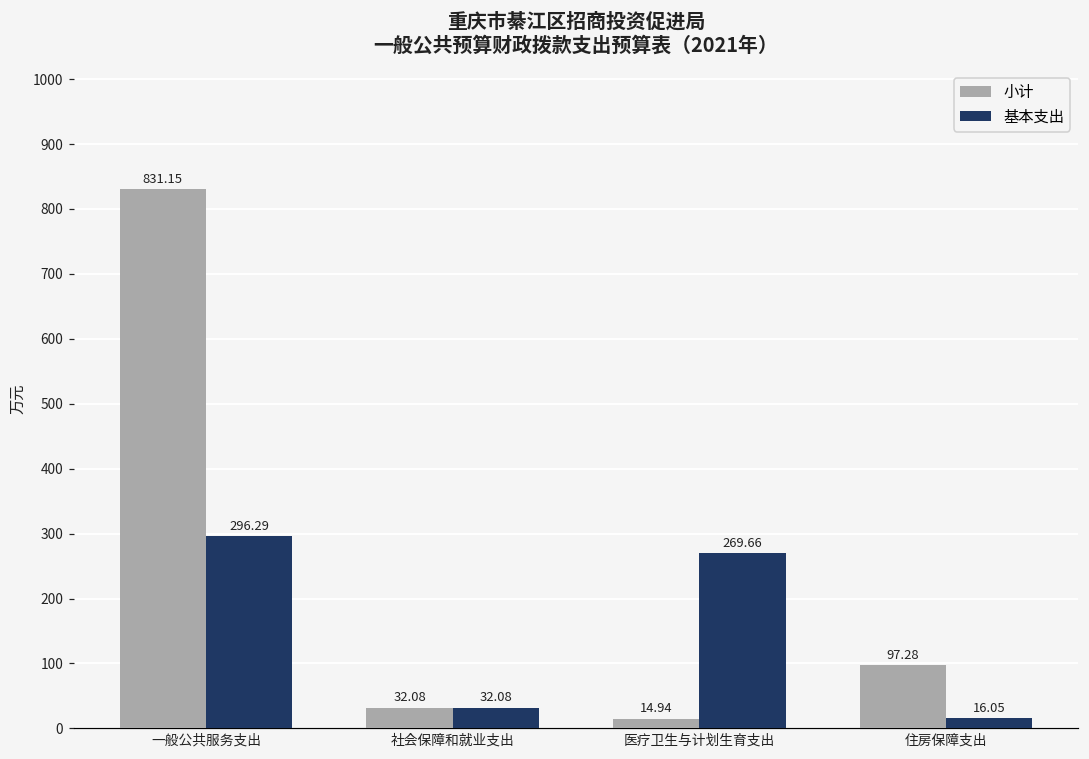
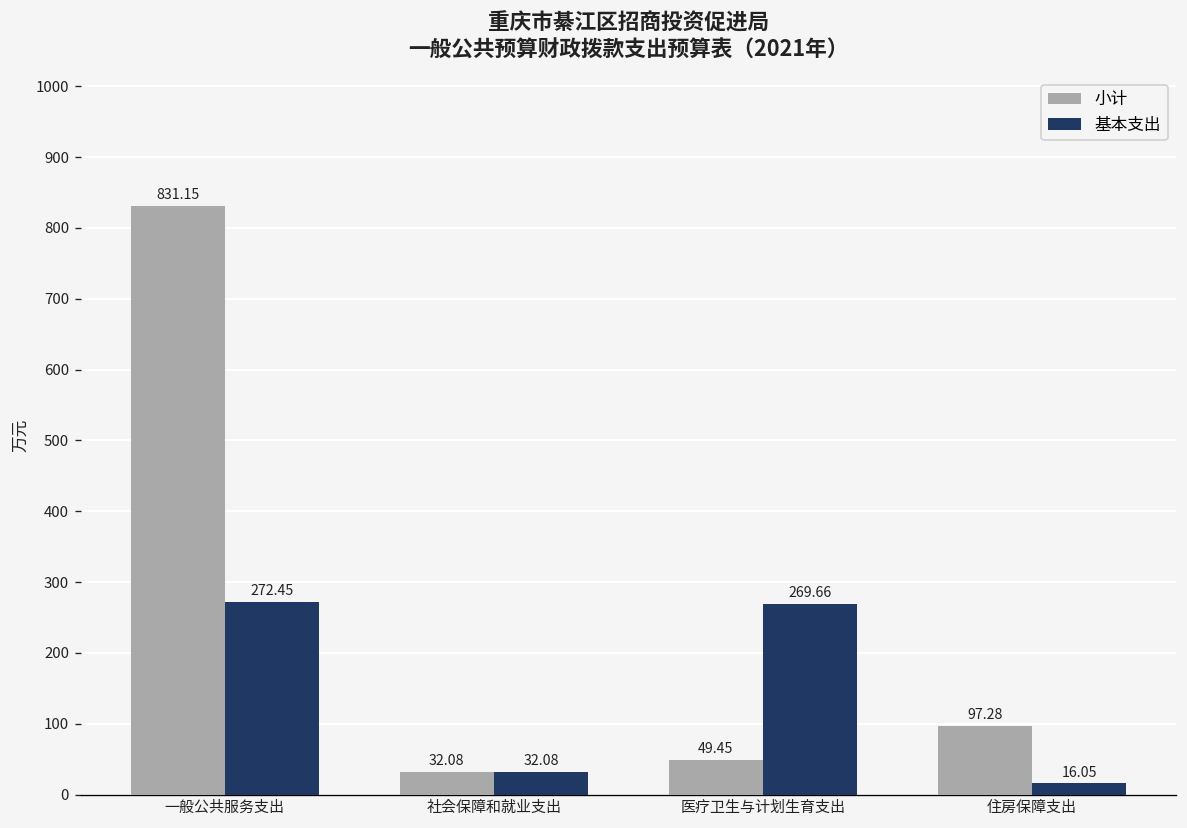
  {
    "小计": {
      "一般公共服务支出": 831.15,
      "社会保障和就业支出": 32.08,
-     "医疗卫生与计划生育支出": 14.94,
+     "医疗卫生与计划生育支出": 49.45,
      "住房保障支出": 97.28
    },
    "基本支出": {
-     "一般公共服务支出": 296.29,
+     "一般公共服务支出": 272.45,
      "社会保障和就业支出": 32.08,
      "医疗卫生与计划生育支出": 269.66,
      "住房保障支出": 16.05
    }
  }
